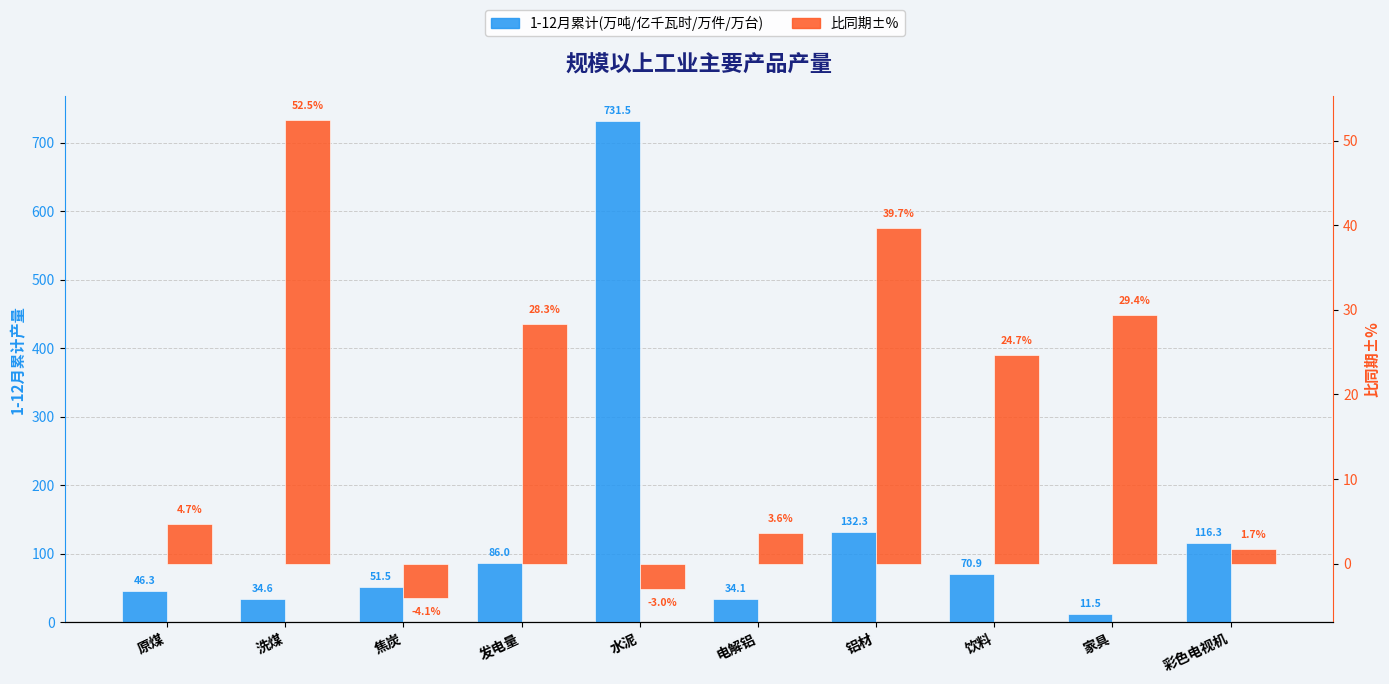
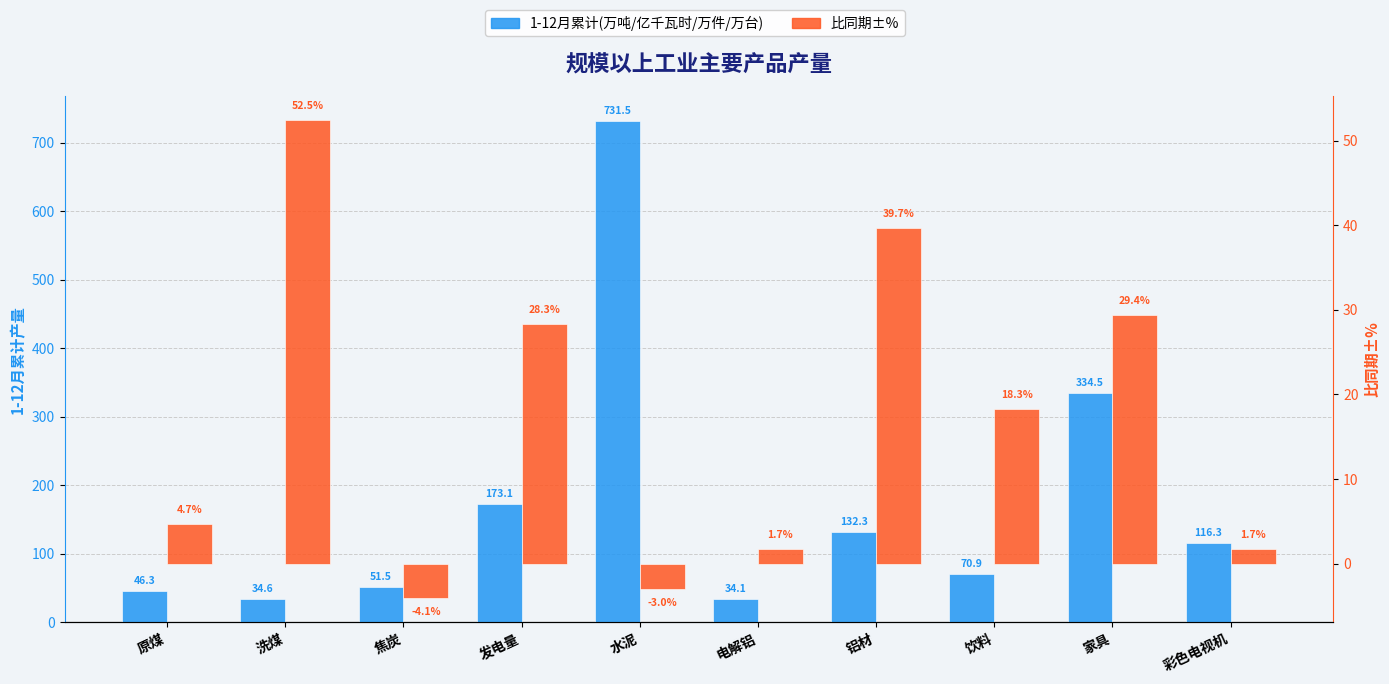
  {
    "1-12月累计(万吨/亿千瓦时/万件/万台)": {
      "原煤": "46.3",
      "洗煤": "34.6",
      "焦炭": "51.5",
-     "发电量": "86.0",
+     "发电量": "173.1",
      "水泥": "731.5",
      "电解铝": "34.1",
      "铝材": "132.3",
      "饮料": "70.9",
-     "家具": "11.5",
+     "家具": "334.5",
      "彩色电视机": "116.3"
    },
    "比同期±%": {
      "原煤": "4.7%",
      "洗煤": "52.5%",
      "焦炭": "-4.1%",
      "发电量": "28.3%",
      "水泥": "-3.0%",
-     "电解铝": "3.6%",
+     "电解铝": "1.7%",
      "铝材": "39.7%",
-     "饮料": "24.7%",
+     "饮料": "18.3%",
      "家具": "29.4%",
      "彩色电视机": "1.7%"
    }
  }
